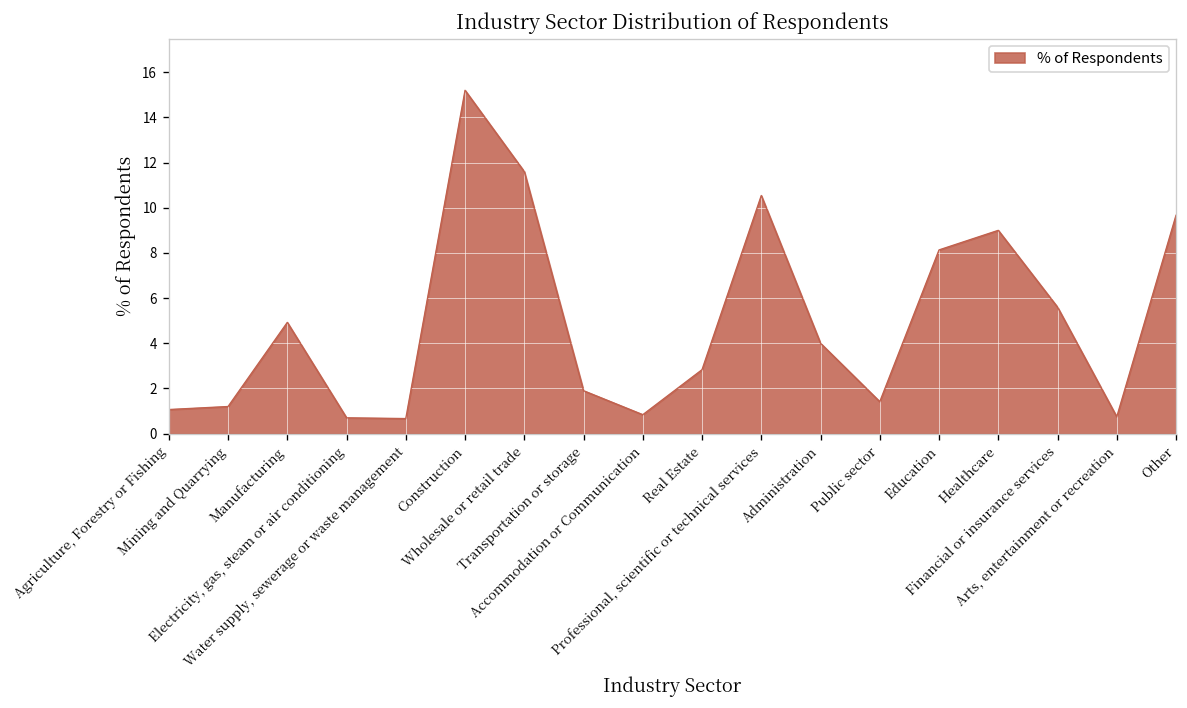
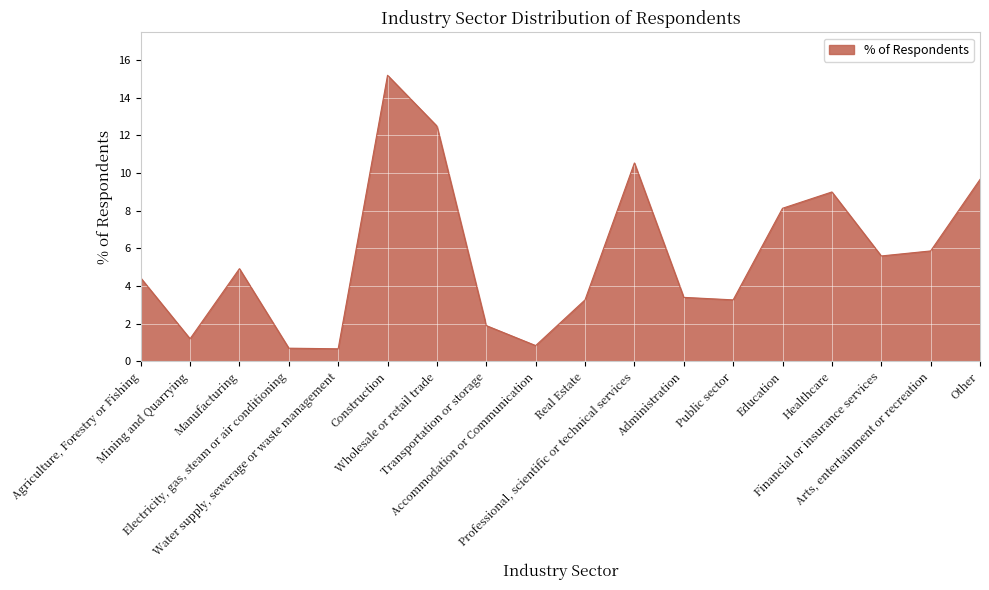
  {
-   "Agriculture, Forestry or Fishing": 1.1,
+   "Agriculture, Forestry or Fishing": 4.4,
    "Mining and Quarrying": 1.2,
    "Manufacturing": 4.9,
    "Electricity, gas, steam or air conditioning": 0.7,
    "Water supply, sewerage or waste management": 0.7,
    "Construction": 15.2,
-   "Wholesale or retail trade": 11.6,
+   "Wholesale or retail trade": 12.5,
    "Transportation or storage": 1.9,
    "Accommodation or Communication": 0.8,
-   "Real Estate": 2.8,
+   "Real Estate": 3.3,
    "Professional, scientific or technical services": 10.5,
-   "Administration": 4.0,
-   "Public sector": 1.4,
+   "Administration": 3.4,
+   "Public sector": 3.3,
    "Education": 8.1,
    "Healthcare": 9.0,
    "Financial or insurance services": 5.6,
-   "Arts, entertainment or recreation": 0.7,
+   "Arts, entertainment or recreation": 5.9,
    "Other": 9.7
  }
